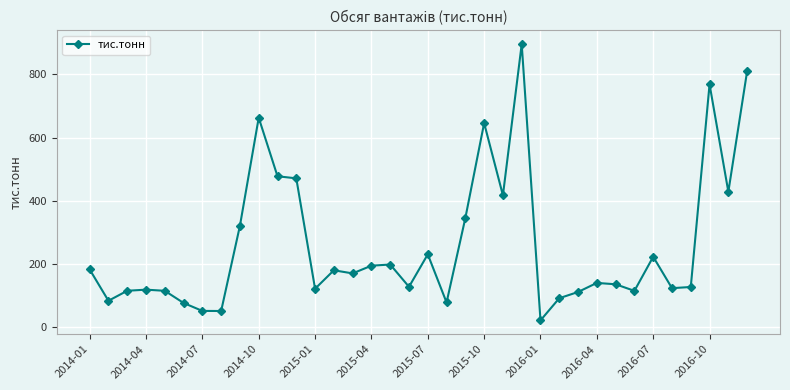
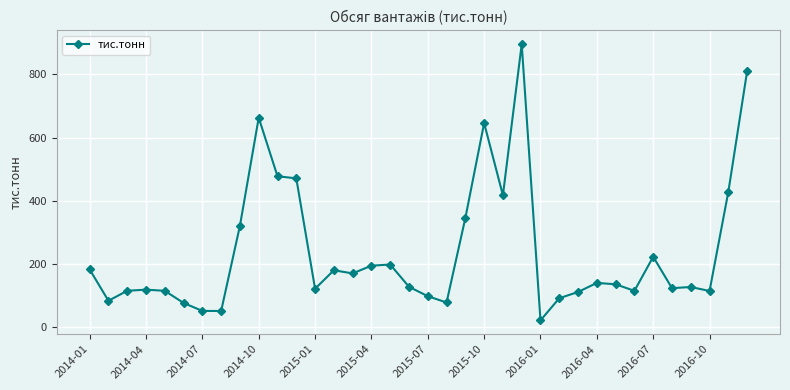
  {
    "2014-01": 180,
    "2014-04": 120,
    "2014-07": 50,
    "2014-10": 660,
    "2015-01": 120,
    "2015-04": 200,
-   "2015-07": 230,
+   "2015-07": 100,
    "2015-10": 650,
    "2016-01": 20,
    "2016-04": 140,
    "2016-07": 220,
-   "2016-10": 770
+   "2016-10": 120
  }
